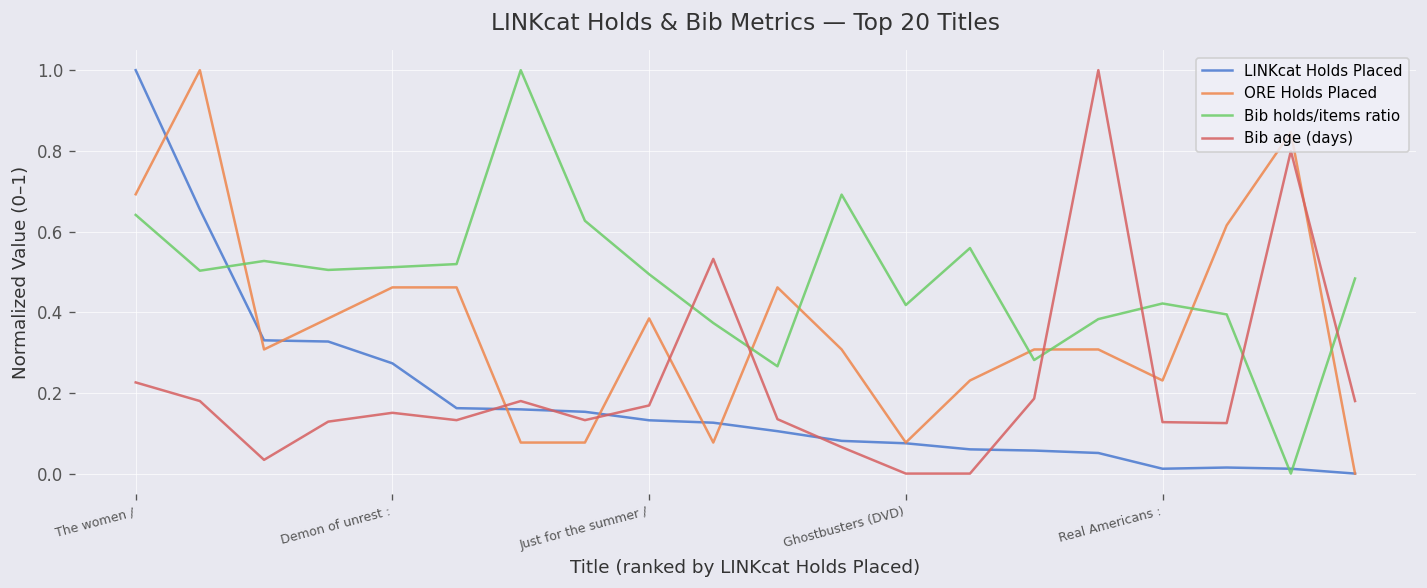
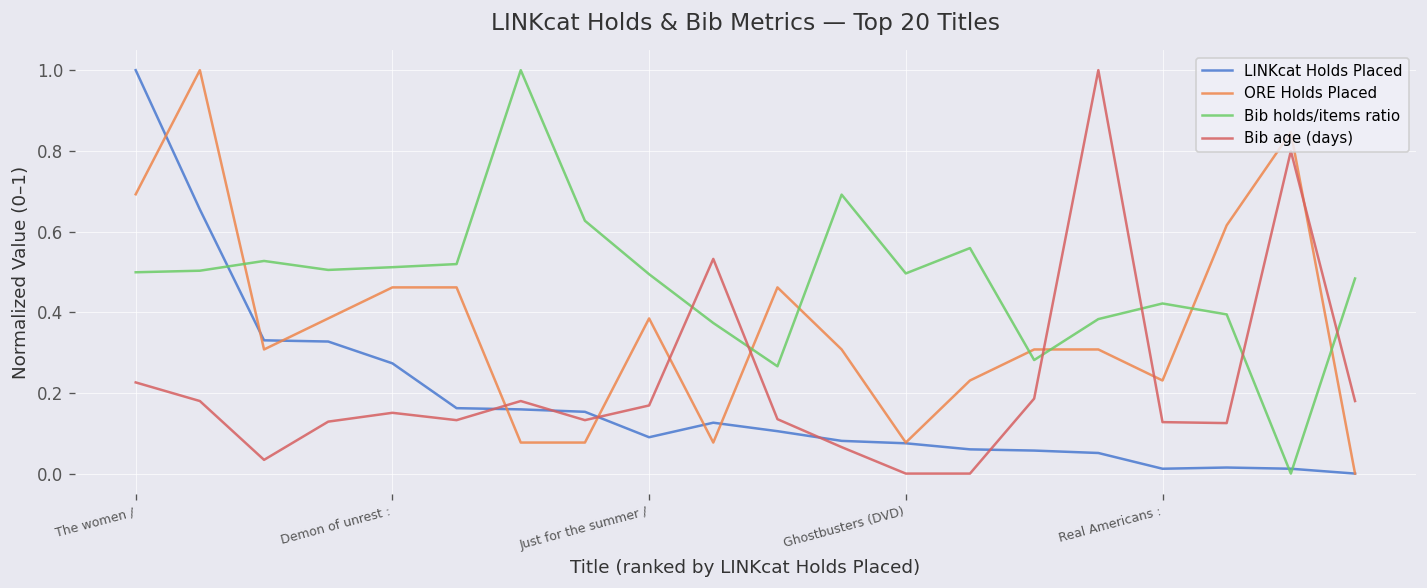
  {
    "LINKcat Holds Placed": {
      "The women /": 1.00,
      "Demon of unrest :": 0.27,
-     "Just for the summer /": 0.13,
+     "Just for the summer /": 0.09,
      "Real Americans :": 0.01
    },
    "Bib holds/items ratio": {
-     "The women /": 0.64,
+     "The women /": 0.50,
      "Demon of unrest :": 0.51,
      "Just for the summer /": 0.49,
-     "Ghostbusters (DVD)": 0.42,
+     "Ghostbusters (DVD)": 0.50,
      "Real Americans :": 0.42
    }
  }
